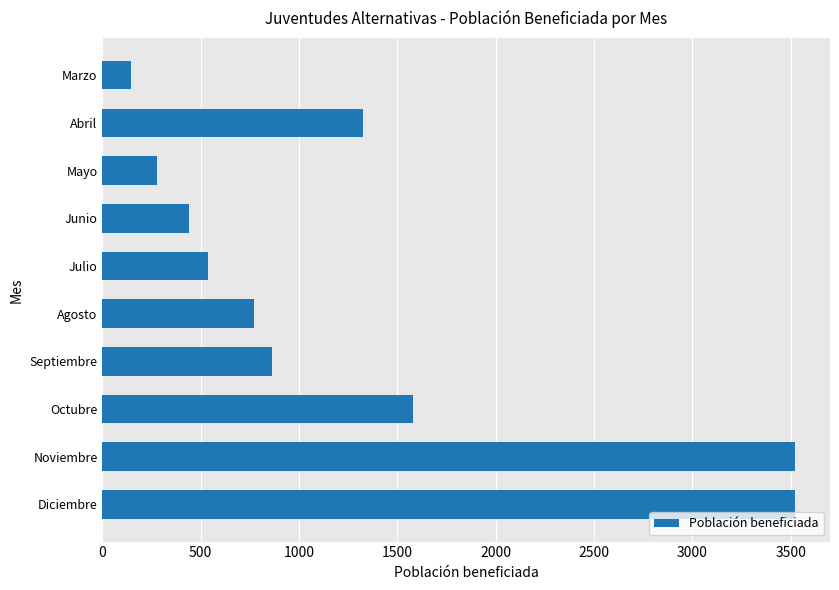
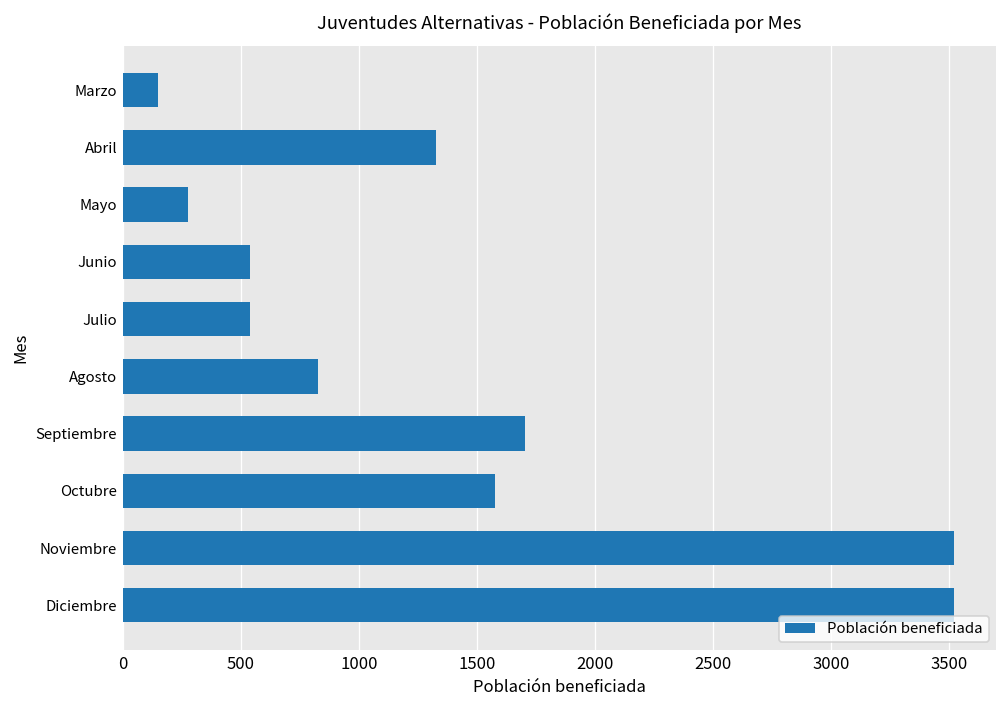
  {
    "Marzo": 150,
    "Abril": 1330,
    "Mayo": 280,
-   "Junio": 440,
+   "Junio": 540,
    "Julio": 540,
-   "Agosto": 770,
-   "Septiembre": 860,
+   "Agosto": 830,
+   "Septiembre": 1710,
    "Octubre": 1580,
    "Noviembre": 3520,
    "Diciembre": 3520
  }
